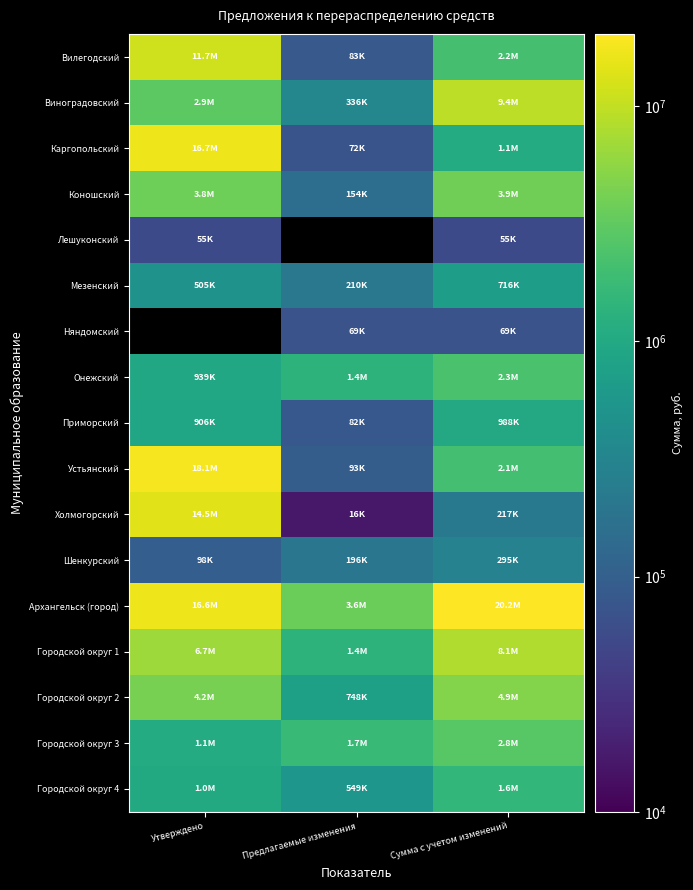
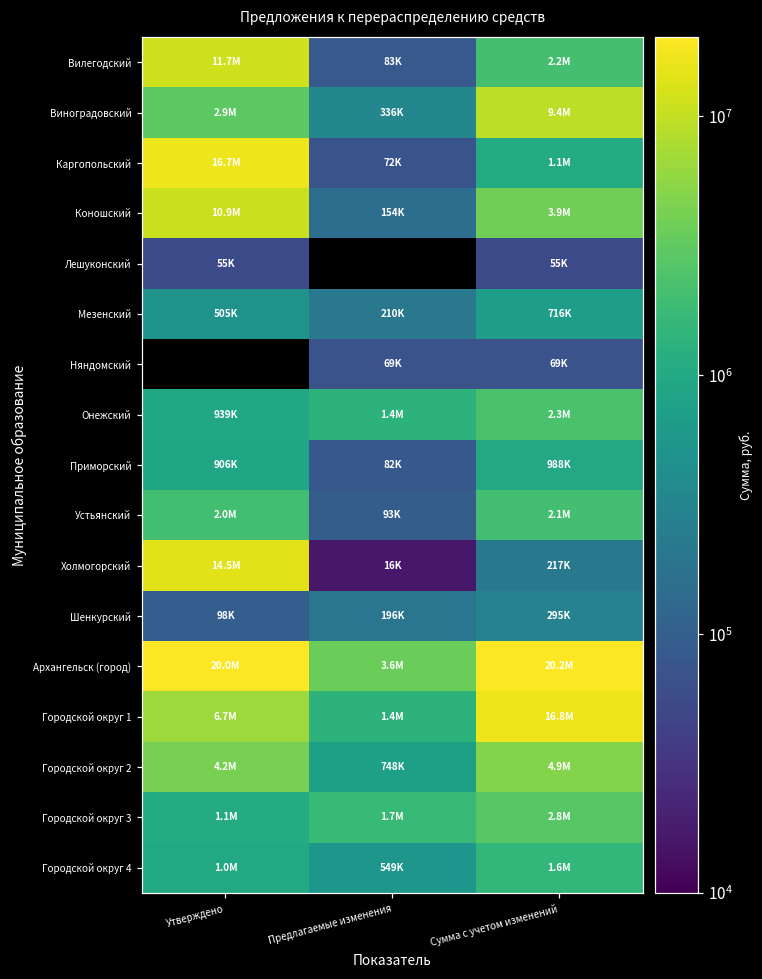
  {
    "Вилегодский": {
      "Утверждено": "11.7M",
      "Предлагаемые изменения": "83K",
      "Сумма с учетом изменений": "2.2M"
    },
    "Виноградовский": {
      "Утверждено": "2.9M",
      "Предлагаемые изменения": "336K",
      "Сумма с учетом изменений": "9.4M"
    },
    "Каргопольский": {
      "Утверждено": "16.7M",
      "Предлагаемые изменения": "72K",
      "Сумма с учетом изменений": "1.1M"
    },
    "Коношский": {
-     "Утверждено": "3.8M",
+     "Утверждено": "10.9M",
      "Предлагаемые изменения": "154K",
      "Сумма с учетом изменений": "3.9M"
    },
    "Лешуконский": {
      "Утверждено": "55K",
      "Сумма с учетом изменений": "55K"
    },
    "Мезенский": {
      "Утверждено": "505K",
      "Предлагаемые изменения": "210K",
      "Сумма с учетом изменений": "716K"
    },
    "Няндомский": {
      "Предлагаемые изменения": "69K",
      "Сумма с учетом изменений": "69K"
    },
    "Онежский": {
      "Утверждено": "939K",
      "Предлагаемые изменения": "1.4M",
      "Сумма с учетом изменений": "2.3M"
    },
    "Приморский": {
      "Утверждено": "906K",
      "Предлагаемые изменения": "82K",
      "Сумма с учетом изменений": "988K"
    },
    "Устьянский": {
-     "Утверждено": "18.1M",
+     "Утверждено": "2.0M",
      "Предлагаемые изменения": "93K",
      "Сумма с учетом изменений": "2.1M"
    },
    "Холмогорский": {
      "Утверждено": "14.5M",
      "Предлагаемые изменения": "16K",
      "Сумма с учетом изменений": "217K"
    },
    "Шенкурский": {
      "Утверждено": "98K",
      "Предлагаемые изменения": "196K",
      "Сумма с учетом изменений": "295K"
    },
    "Архангельск (город)": {
-     "Утверждено": "16.6M",
+     "Утверждено": "20.0M",
      "Предлагаемые изменения": "3.6M",
      "Сумма с учетом изменений": "20.2M"
    },
    "Городской округ 1": {
      "Утверждено": "6.7M",
      "Предлагаемые изменения": "1.4M",
-     "Сумма с учетом изменений": "8.1M"
+     "Сумма с учетом изменений": "16.8M"
    },
    "Городской округ 2": {
      "Утверждено": "4.2M",
      "Предлагаемые изменения": "748K",
      "Сумма с учетом изменений": "4.9M"
    },
    "Городской округ 3": {
      "Утверждено": "1.1M",
      "Предлагаемые изменения": "1.7M",
      "Сумма с учетом изменений": "2.8M"
    },
    "Городской округ 4": {
      "Утверждено": "1.0M",
      "Предлагаемые изменения": "549K",
      "Сумма с учетом изменений": "1.6M"
    }
  }
